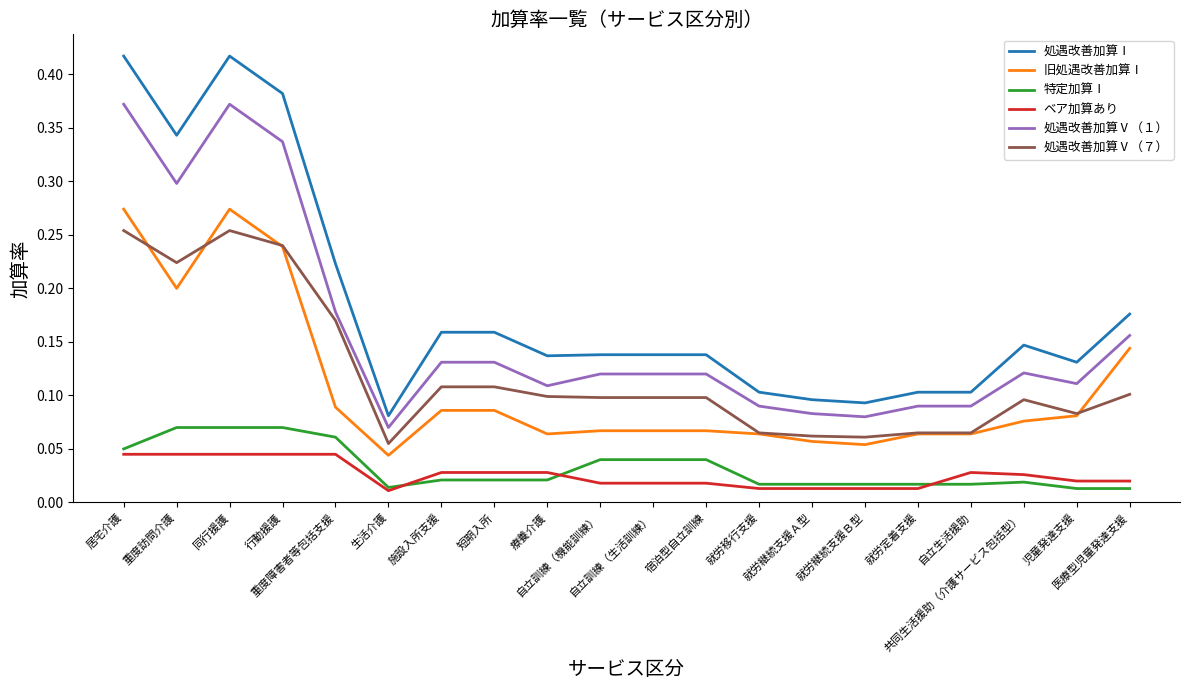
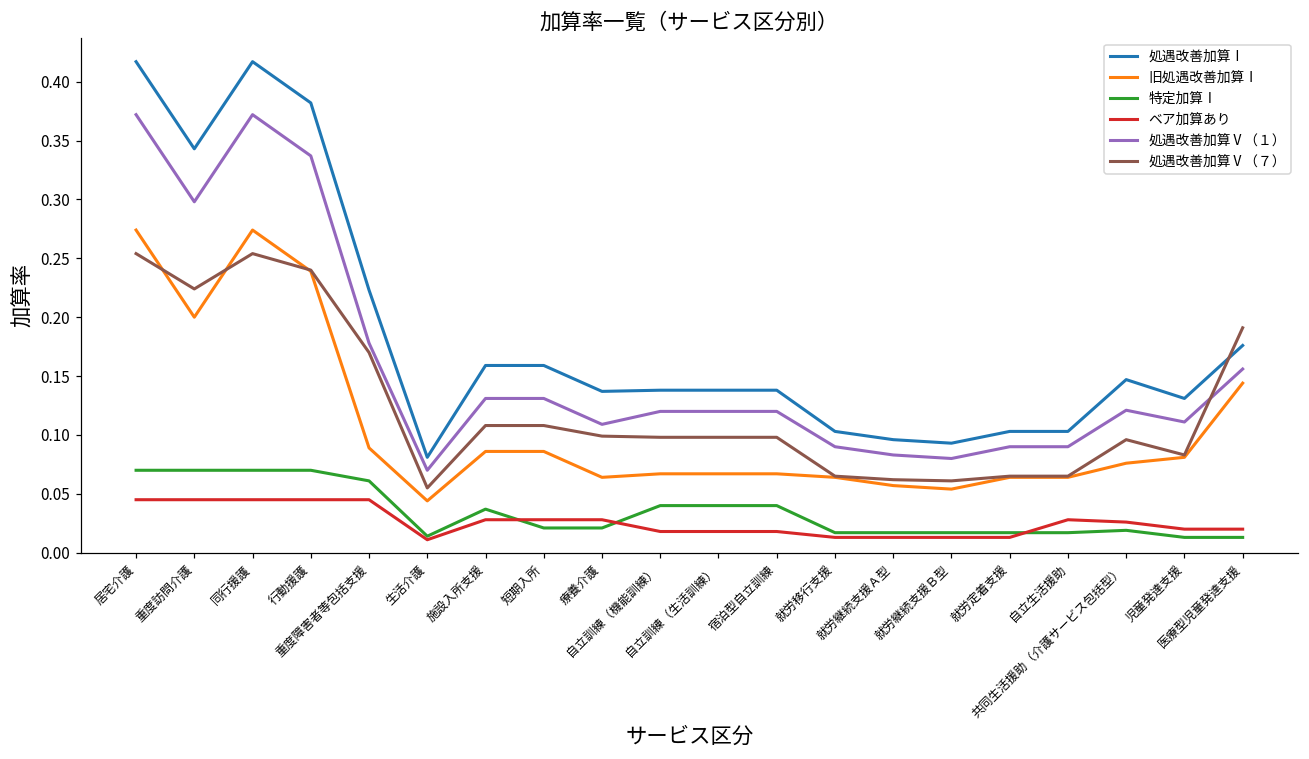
  {
    "処遇改善加算Ⅰ": {
      "居宅介護": 0.417,
      "重度訪問介護": 0.343,
      "同行援護": 0.417,
      "行動援護": 0.382,
      "重度障害者等包括支援": 0.223,
      "生活介護": 0.081,
      "施設入所支援": 0.159,
      "短期入所": 0.159,
      "療養介護": 0.137,
      "自立訓練（機能訓練）": 0.138,
      "自立訓練（生活訓練）": 0.138,
      "宿泊型自立訓練": 0.138,
      "就労移行支援": 0.103,
      "就労継続支援Ａ型": 0.096,
      "就労継続支援Ｂ型": 0.093,
      "就労定着支援": 0.103,
      "自立生活援助": 0.103,
      "共同生活援助（介護サービス包括型）": 0.147,
      "児童発達支援": 0.131,
      "医療型児童発達支援": 0.176
    },
    "旧処遇改善加算Ⅰ": {
      "居宅介護": 0.274,
      "重度訪問介護": 0.200,
      "同行援護": 0.274,
      "重度障害者等包括支援": 0.089,
      "生活介護": 0.044,
      "施設入所支援": 0.086,
      "短期入所": 0.086,
      "療養介護": 0.064,
      "自立訓練（機能訓練）": 0.067,
      "自立訓練（生活訓練）": 0.067,
      "宿泊型自立訓練": 0.067,
      "就労継続支援Ａ型": 0.057,
      "就労継続支援Ｂ型": 0.054,
      "共同生活援助（介護サービス包括型）": 0.076,
      "医療型児童発達支援": 0.144
    },
    "特定加算Ⅰ": {
-     "居宅介護": 0.05,
+     "居宅介護": 0.07,
      "重度訪問介護": 0.070,
      "同行援護": 0.070,
      "行動援護": 0.070,
      "重度障害者等包括支援": 0.061,
      "生活介護": 0.014,
-     "施設入所支援": 0.021,
+     "施設入所支援": 0.037,
      "短期入所": 0.021,
      "療養介護": 0.021,
      "自立訓練（機能訓練）": 0.040,
      "自立訓練（生活訓練）": 0.040,
      "宿泊型自立訓練": 0.040,
      "就労移行支援": 0.017,
      "就労継続支援Ａ型": 0.017,
      "就労継続支援Ｂ型": 0.017,
      "就労定着支援": 0.017,
      "自立生活援助": 0.017,
      "共同生活援助（介護サービス包括型）": 0.019,
      "児童発達支援": 0.013,
      "医療型児童発達支援": 0.013
    },
    "ベア加算あり": {
      "居宅介護": 0.045,
      "重度訪問介護": 0.045,
      "同行援護": 0.045,
      "行動援護": 0.045,
      "重度障害者等包括支援": 0.045,
      "生活介護": 0.011,
      "施設入所支援": 0.028,
      "短期入所": 0.028,
      "療養介護": 0.028,
      "自立訓練（機能訓練）": 0.018,
      "自立訓練（生活訓練）": 0.018,
      "宿泊型自立訓練": 0.018,
      "就労移行支援": 0.013,
      "就労継続支援Ａ型": 0.013,
      "就労継続支援Ｂ型": 0.013,
      "就労定着支援": 0.013,
      "自立生活援助": 0.028,
      "共同生活援助（介護サービス包括型）": 0.026,
      "児童発達支援": 0.020,
      "医療型児童発達支援": 0.020
    },
    "処遇改善加算Ⅴ（１）": {
      "居宅介護": 0.372,
      "重度訪問介護": 0.298,
      "同行援護": 0.372,
      "行動援護": 0.337,
      "重度障害者等包括支援": 0.178,
      "生活介護": 0.070,
      "施設入所支援": 0.131,
      "短期入所": 0.131,
      "療養介護": 0.109,
      "自立訓練（機能訓練）": 0.120,
      "自立訓練（生活訓練）": 0.120,
      "宿泊型自立訓練": 0.120,
      "就労移行支援": 0.090,
      "就労継続支援Ａ型": 0.083,
      "就労継続支援Ｂ型": 0.080,
      "就労定着支援": 0.090,
      "自立生活援助": 0.090,
      "共同生活援助（介護サービス包括型）": 0.121,
      "児童発達支援": 0.111,
      "医療型児童発達支援": 0.156
    },
    "処遇改善加算Ⅴ（７）": {
      "居宅介護": 0.254,
      "重度訪問介護": 0.224,
      "同行援護": 0.254,
      "重度障害者等包括支援": 0.170,
      "生活介護": 0.055,
      "施設入所支援": 0.108,
      "短期入所": 0.108,
      "療養介護": 0.099,
      "自立訓練（機能訓練）": 0.098,
      "自立訓練（生活訓練）": 0.098,
      "宿泊型自立訓練": 0.098,
      "就労継続支援Ａ型": 0.062,
      "就労継続支援Ｂ型": 0.061,
      "共同生活援助（介護サービス包括型）": 0.096,
-     "医療型児童発達支援": 0.101
+     "医療型児童発達支援": 0.191
    }
  }
